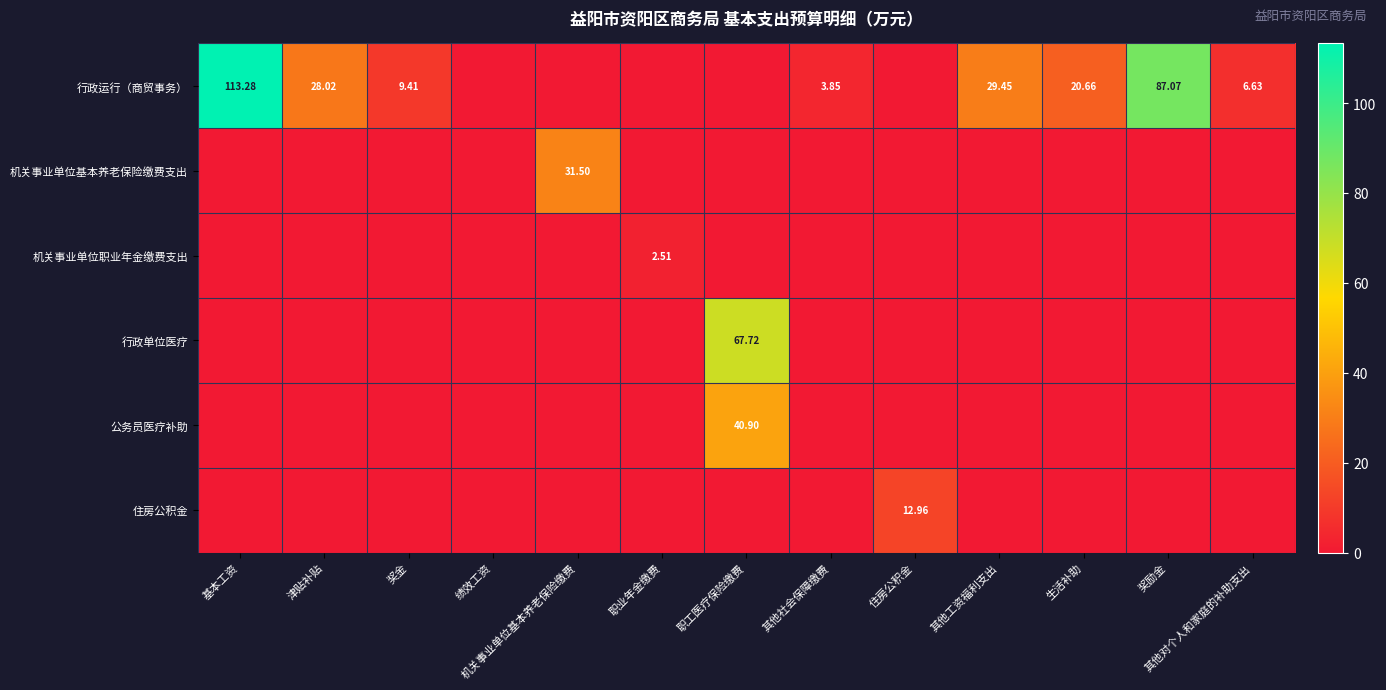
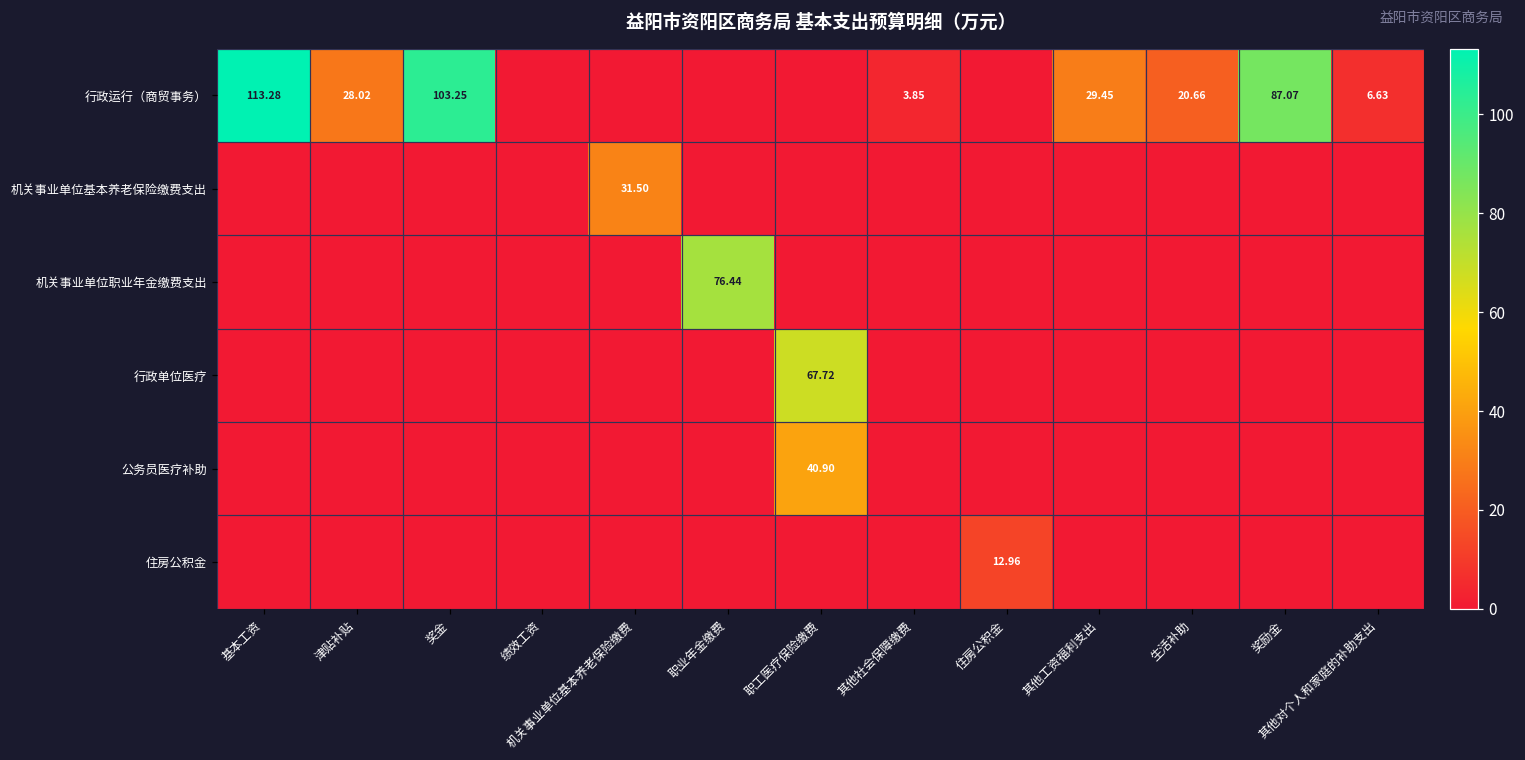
  {
    "行政运行（商贸事务）": {
      "基本工资": 113.28,
      "津贴补贴": 28.02,
-     "奖金": 9.41,
+     "奖金": 103.25,
      "其他社会保障缴费": 3.85,
      "其他工资福利支出": 29.45,
      "生活补助": 20.66,
      "奖励金": 87.07,
      "其他对个人和家庭的补助支出": 6.63
    },
    "机关事业单位基本养老保险缴费支出": {
      "机关事业单位基本养老保险缴费": 31.50
    },
    "机关事业单位职业年金缴费支出": {
-     "职业年金缴费": 2.51
+     "职业年金缴费": 76.44
    },
    "行政单位医疗": {
      "职工医疗保险缴费": 67.72
    },
    "公务员医疗补助": {
      "职工医疗保险缴费": 40.90
    },
    "住房公积金": {
      "住房公积金": 12.96
    }
  }
